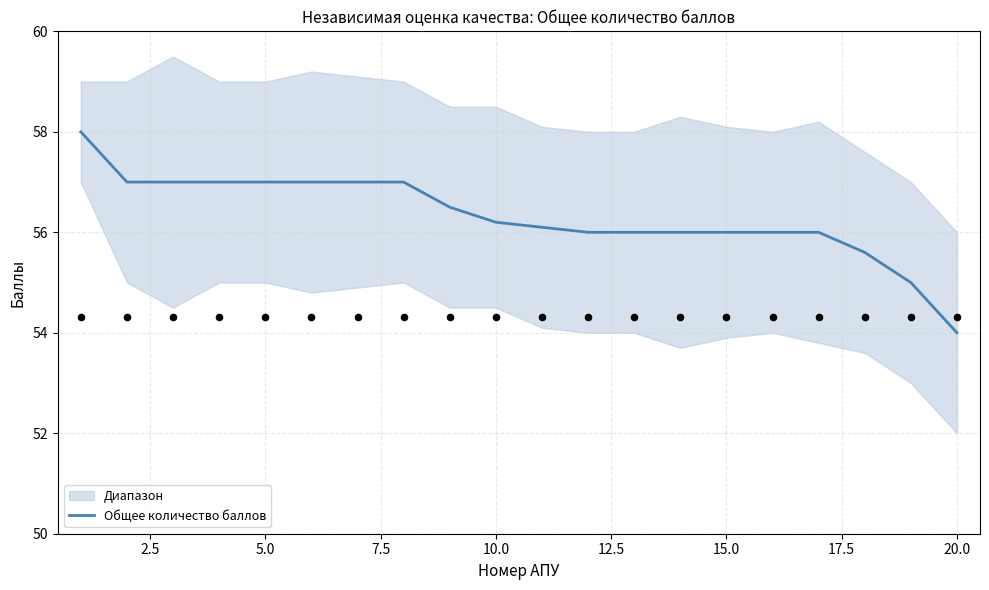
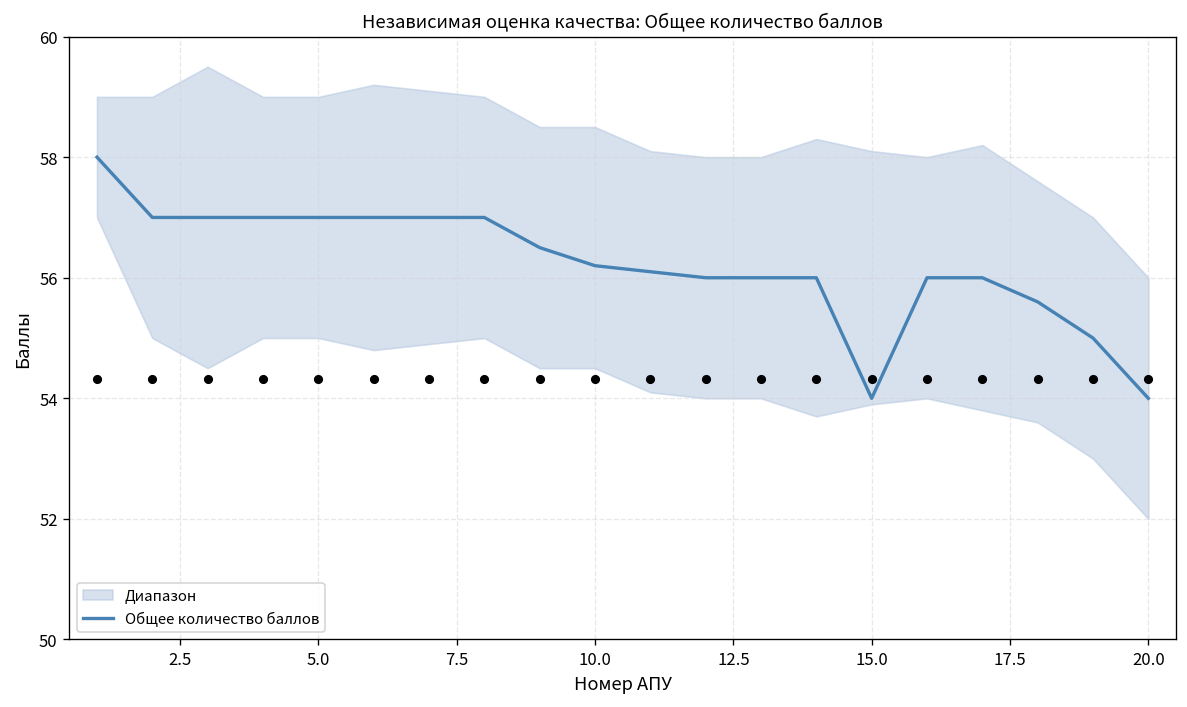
  {
    "Общее количество баллов": {
      "5.0": 57,
      "10.0": 56.2,
-     "15.0": 56,
+     "15.0": 54,
      "20.0": 54
    }
  }
